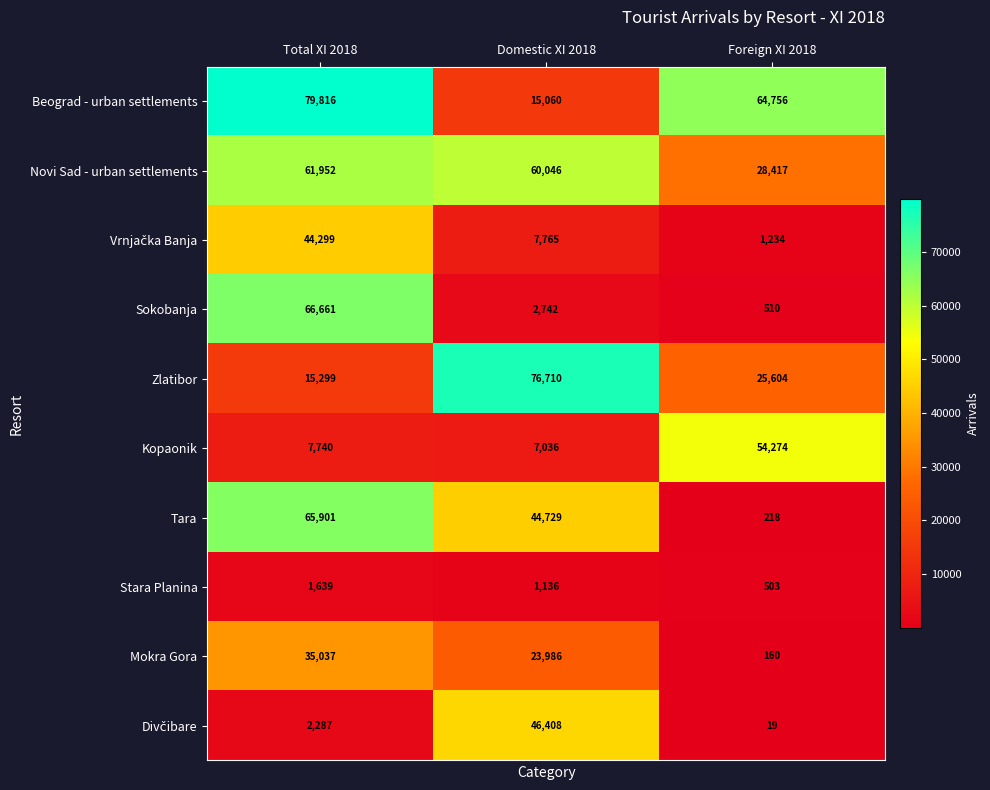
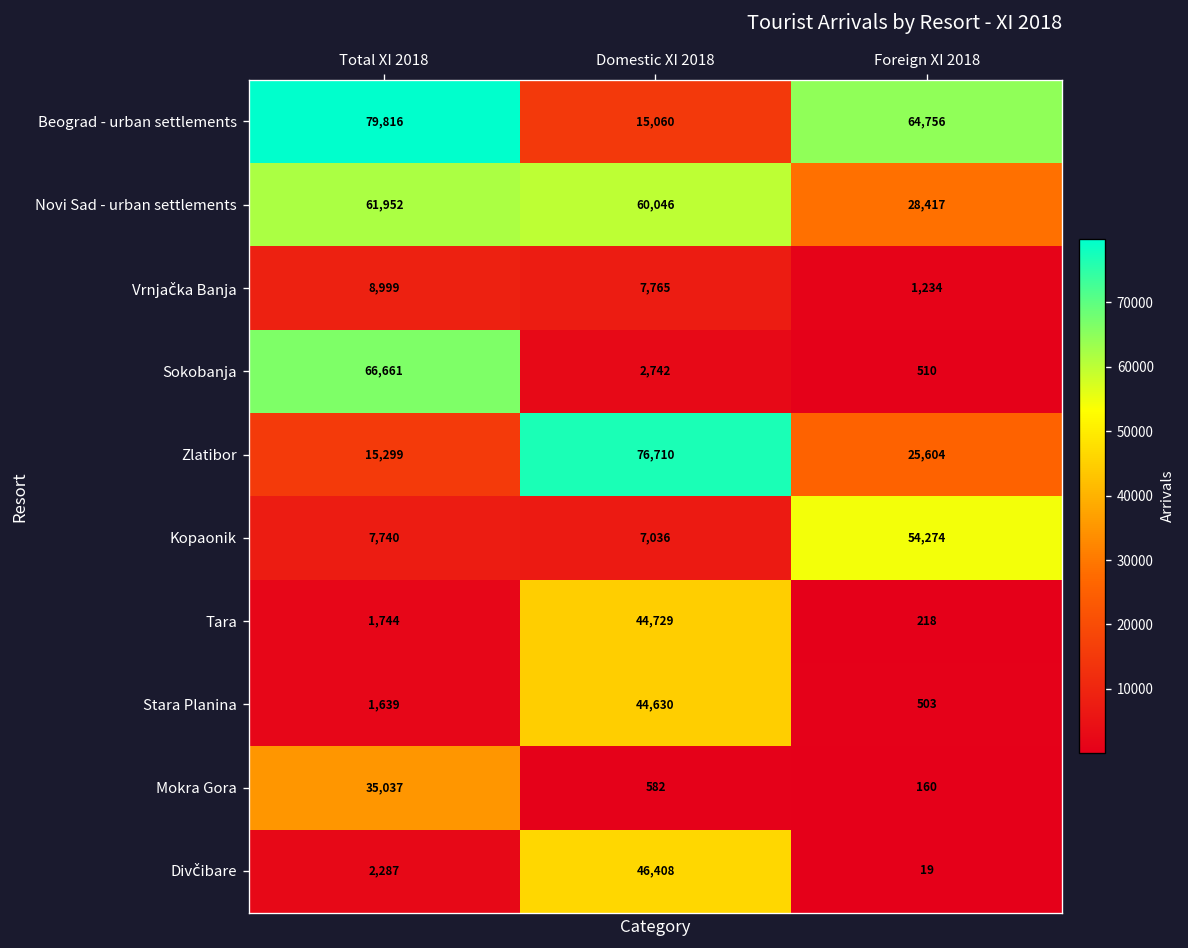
  {
    "Beograd - urban settlements": {
      "Total XI 2018": "79,816",
      "Domestic XI 2018": "15,060",
      "Foreign XI 2018": "64,756"
    },
    "Novi Sad - urban settlements": {
      "Total XI 2018": "61,952",
      "Domestic XI 2018": "60,046",
      "Foreign XI 2018": "28,417"
    },
    "Vrnjačka Banja": {
-     "Total XI 2018": "44,299",
+     "Total XI 2018": "8,999",
      "Domestic XI 2018": "7,765",
      "Foreign XI 2018": "1,234"
    },
    "Sokobanja": {
      "Total XI 2018": "66,661",
      "Domestic XI 2018": "2,742",
      "Foreign XI 2018": "510"
    },
    "Zlatibor": {
      "Total XI 2018": "15,299",
      "Domestic XI 2018": "76,710",
      "Foreign XI 2018": "25,604"
    },
    "Kopaonik": {
      "Total XI 2018": "7,740",
      "Domestic XI 2018": "7,036",
      "Foreign XI 2018": "54,274"
    },
    "Tara": {
-     "Total XI 2018": "65,901",
+     "Total XI 2018": "1,744",
      "Domestic XI 2018": "44,729",
      "Foreign XI 2018": "218"
    },
    "Stara Planina": {
      "Total XI 2018": "1,639",
-     "Domestic XI 2018": "1,136",
+     "Domestic XI 2018": "44,630",
      "Foreign XI 2018": "503"
    },
    "Mokra Gora": {
      "Total XI 2018": "35,037",
-     "Domestic XI 2018": "23,986",
+     "Domestic XI 2018": "582",
      "Foreign XI 2018": "160"
    },
    "Divčibare": {
      "Total XI 2018": "2,287",
      "Domestic XI 2018": "46,408",
      "Foreign XI 2018": "19"
    }
  }
